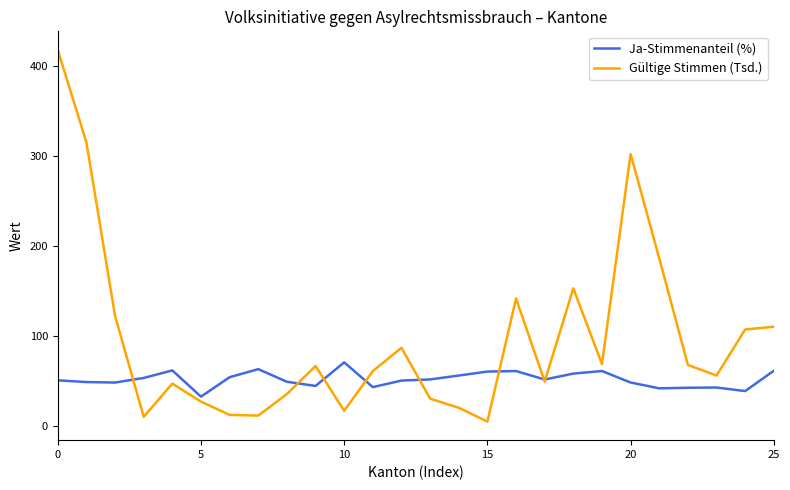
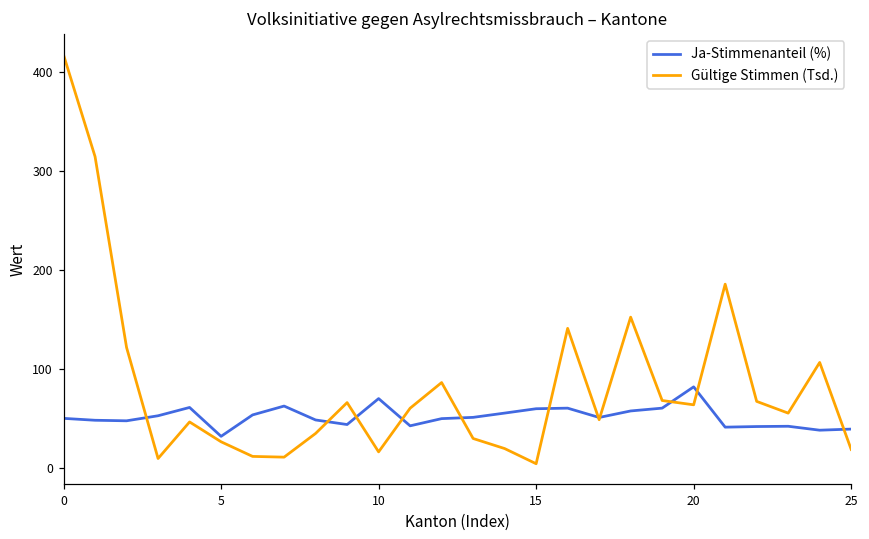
  {
    "Ja-Stimmenanteil (%)": {
      "0": 50,
      "5": 30,
      "10": 70,
      "15": 60,
-     "20": 50,
-     "25": 60
+     "20": 80,
+     "25": 40
    },
    "Gültige Stimmen (Tsd.)": {
      "0": 420,
      "5": 30,
      "10": 20,
      "15": 0,
-     "20": 300,
-     "25": 110
+     "20": 60,
+     "25": 20
    }
  }
